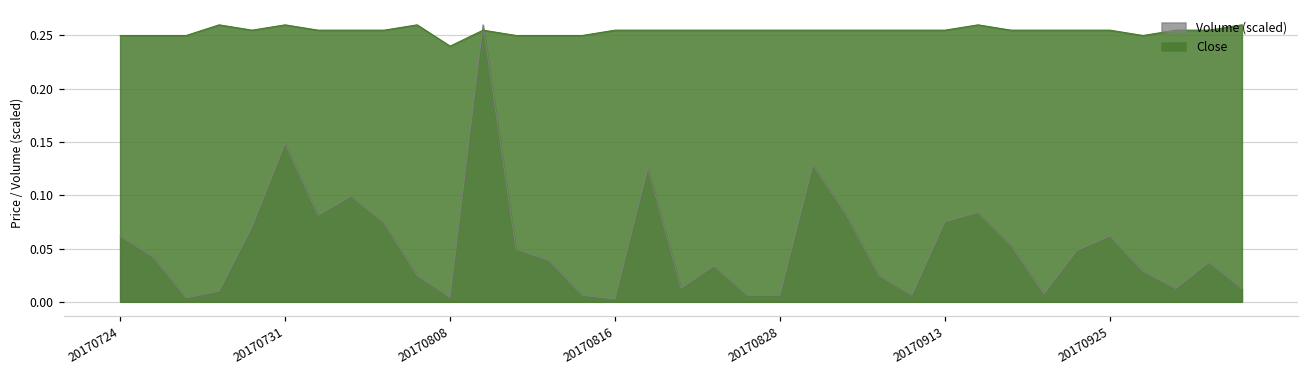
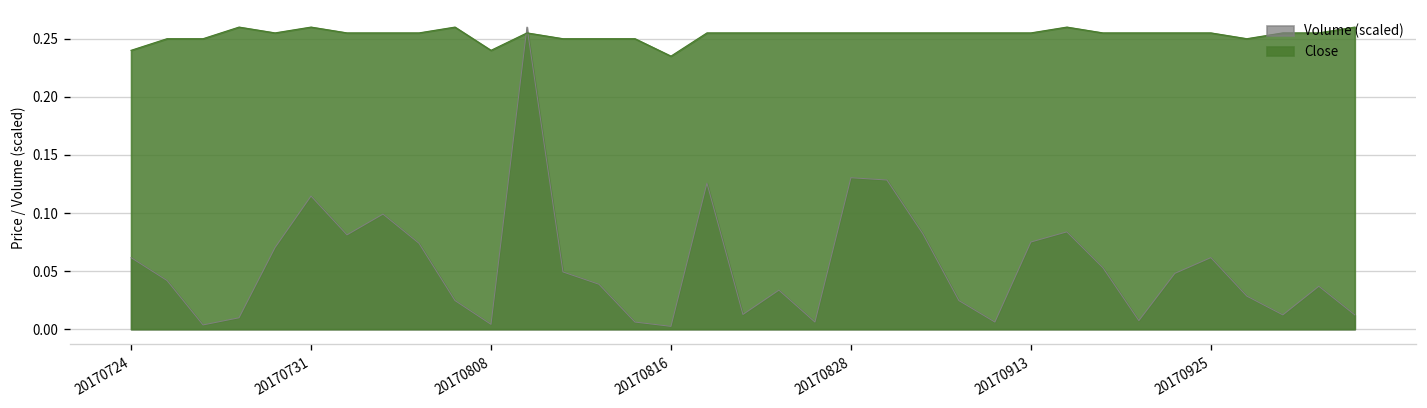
  {
    "Volume (scaled)": {
      "20170724": 0.06,
-     "20170731": 0.15,
+     "20170731": 0.11,
      "20170808": 0.00,
      "20170816": 0.00,
-     "20170828": 0.01,
+     "20170828": 0.13,
      "20170913": 0.08,
      "20170925": 0.06
    },
    "Close": {
-     "20170724": 0.25,
+     "20170724": 0.24,
      "20170731": 0.26,
      "20170808": 0.24,
-     "20170816": 0.26,
+     "20170816": 0.24,
      "20170828": 0.26,
      "20170913": 0.26,
      "20170925": 0.26
    }
  }
